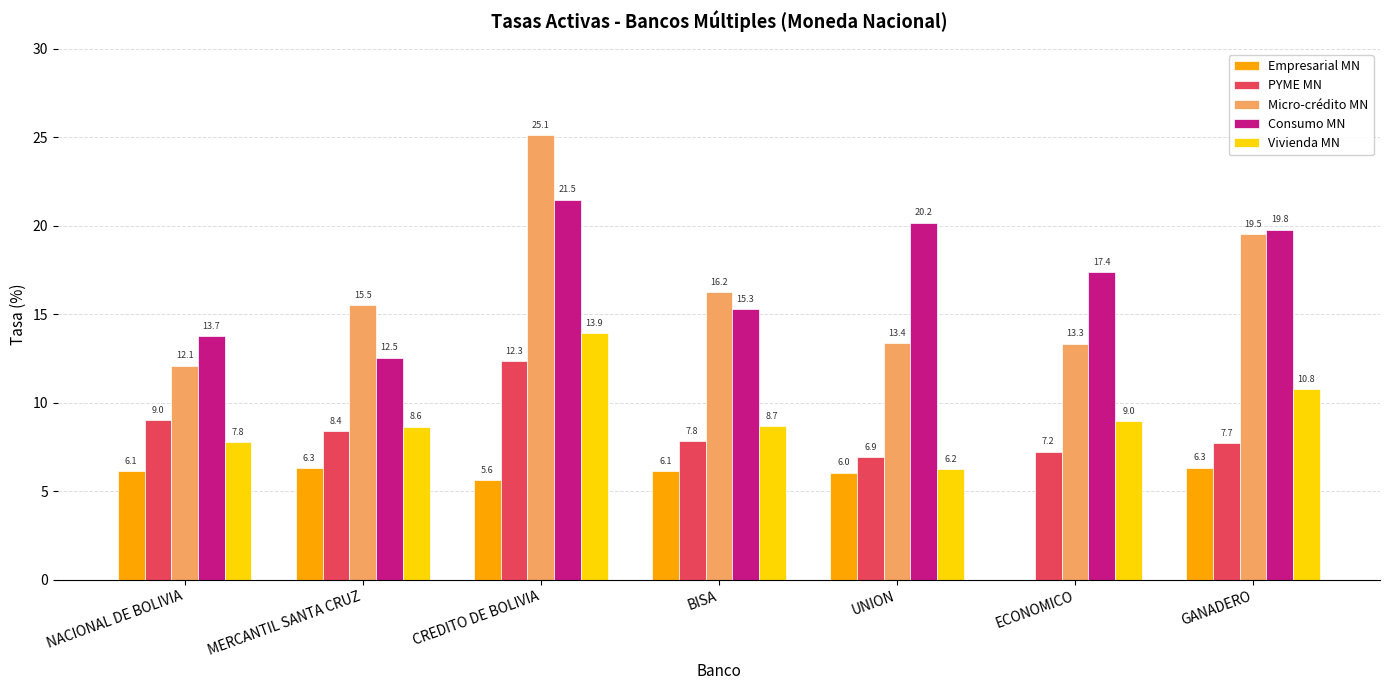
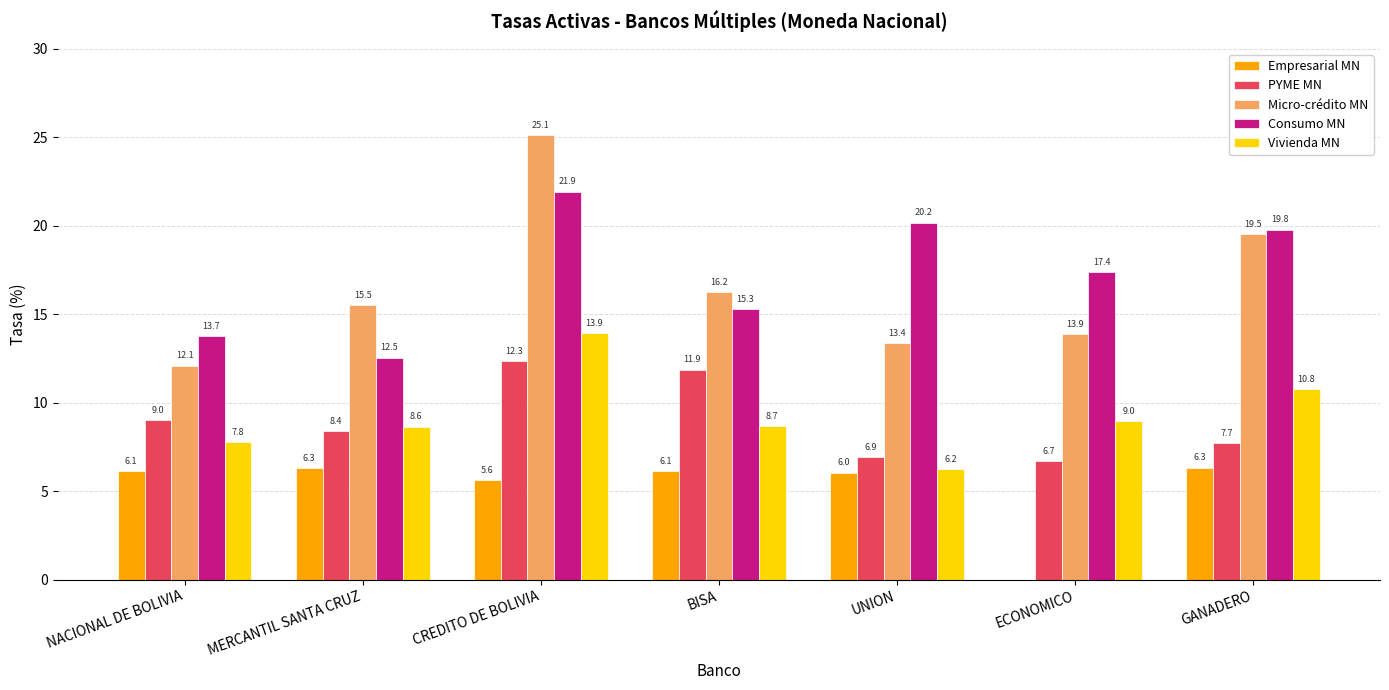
  {
    "PYME MN": {
      "NACIONAL DE BOLIVIA": 9.0,
      "MERCANTIL SANTA CRUZ": 8.4,
      "CREDITO DE BOLIVIA": 12.3,
-     "BISA": 7.8,
+     "BISA": 11.9,
      "UNION": 6.9,
-     "ECONOMICO": 7.2,
+     "ECONOMICO": 6.7,
      "GANADERO": 7.7
    },
    "Micro-crédito MN": {
      "NACIONAL DE BOLIVIA": 12.1,
      "MERCANTIL SANTA CRUZ": 15.5,
      "CREDITO DE BOLIVIA": 25.1,
      "BISA": 16.2,
      "UNION": 13.4,
-     "ECONOMICO": 13.3,
+     "ECONOMICO": 13.9,
      "GANADERO": 19.5
    },
    "Consumo MN": {
      "NACIONAL DE BOLIVIA": 13.7,
      "MERCANTIL SANTA CRUZ": 12.5,
-     "CREDITO DE BOLIVIA": 21.5,
+     "CREDITO DE BOLIVIA": 21.9,
      "BISA": 15.3,
      "UNION": 20.2,
      "ECONOMICO": 17.4,
      "GANADERO": 19.8
    }
  }
